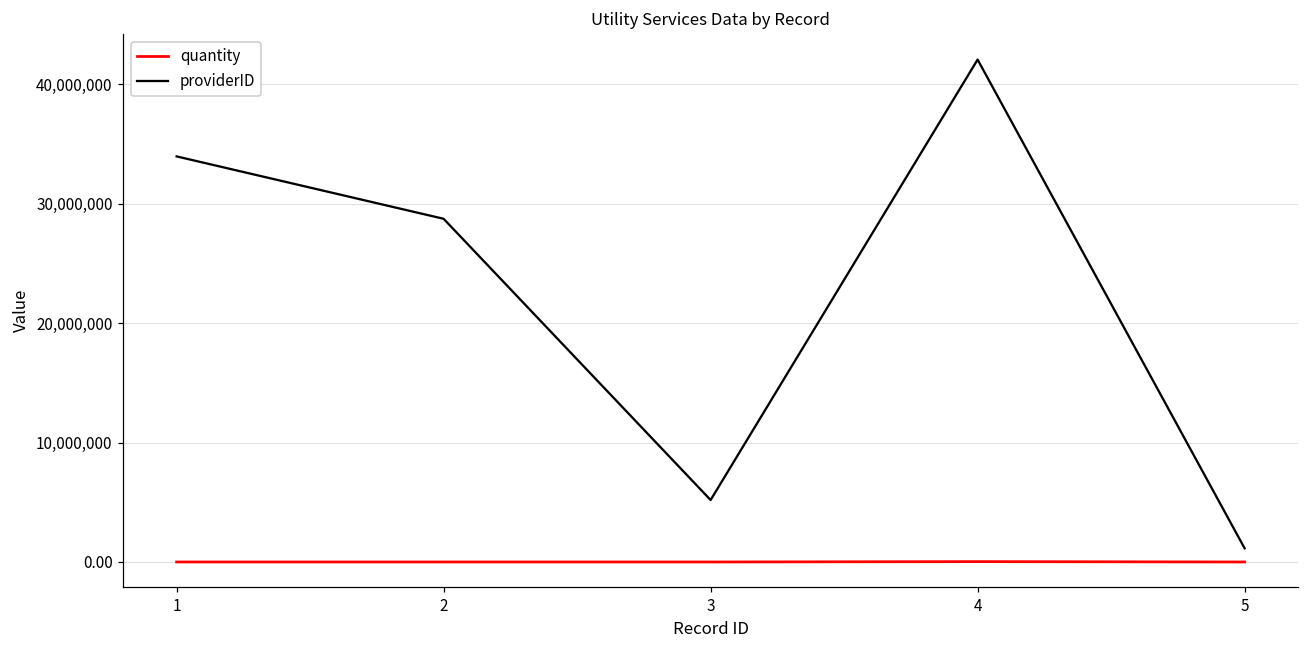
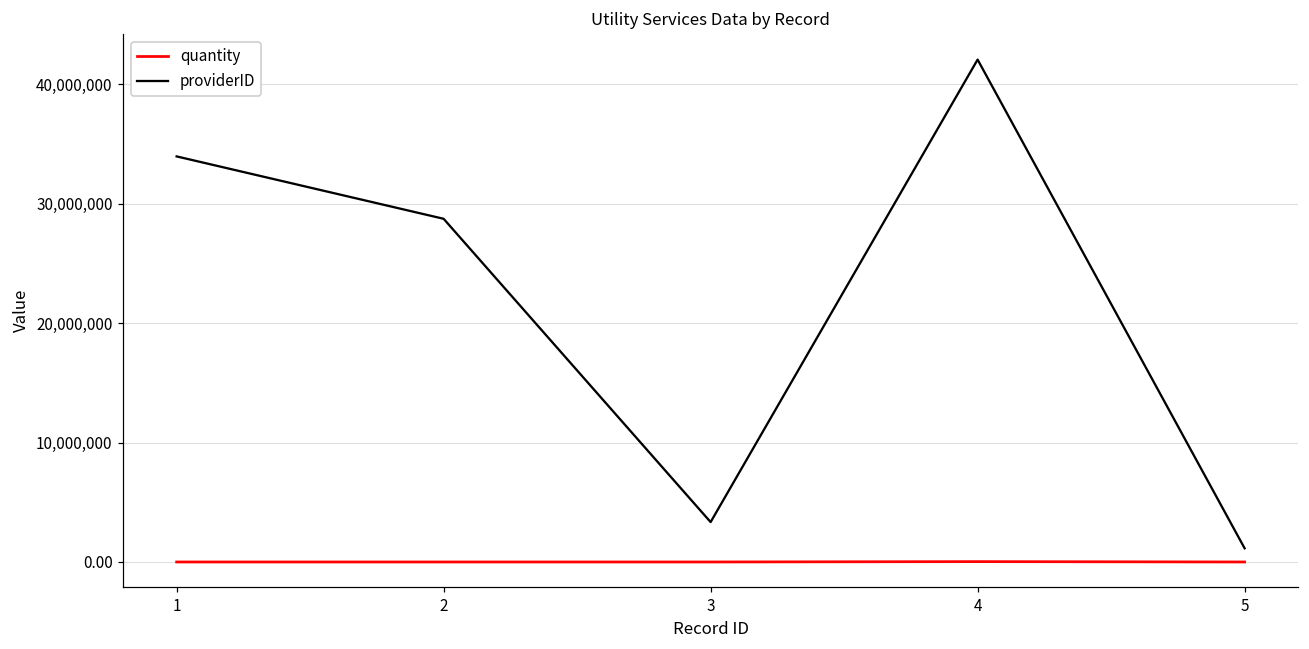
  {
    "quantity": {
      "1": "0",
      "2": "0",
      "3": "0",
      "4": "0",
      "5": "0"
    },
    "providerID": {
      "1": "34,000,000",
      "2": "28,700,000",
-     "3": "5,200,000",
+     "3": "3,300,000",
      "4": "42,100,000",
      "5": "1,100,000"
    }
  }
